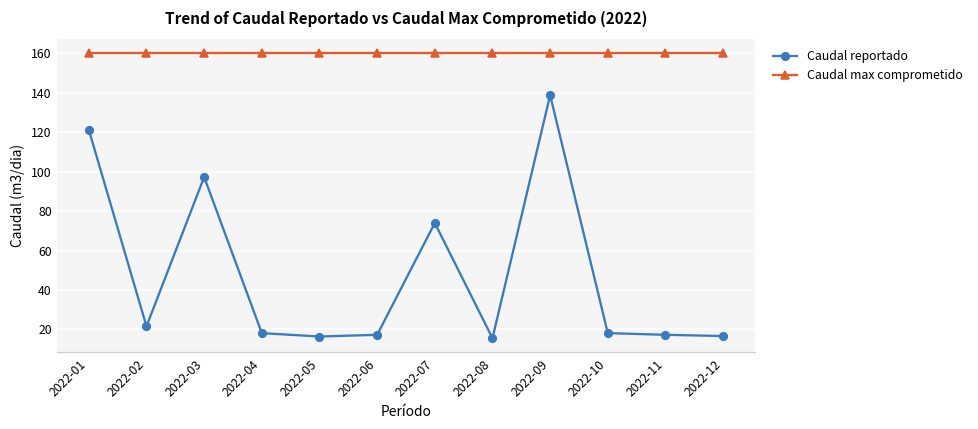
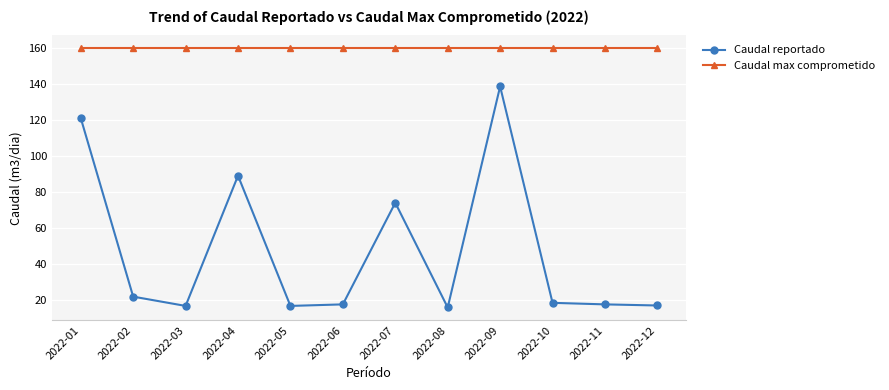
  {
    "Caudal reportado": {
      "2022-01": 121,
      "2022-02": 22,
-     "2022-03": 97,
-     "2022-04": 18,
+     "2022-03": 16,
+     "2022-04": 89,
      "2022-05": 16,
      "2022-06": 17,
      "2022-07": 74,
      "2022-08": 16,
      "2022-09": 139,
      "2022-10": 18,
      "2022-11": 17,
      "2022-12": 17
    },
    "Caudal max comprometido": {
      "2022-01": 160,
      "2022-02": 160,
      "2022-03": 160,
      "2022-04": 160,
      "2022-05": 160,
      "2022-06": 160,
      "2022-07": 160,
      "2022-08": 160,
      "2022-09": 160,
      "2022-10": 160,
      "2022-11": 160,
      "2022-12": 160
    }
  }
